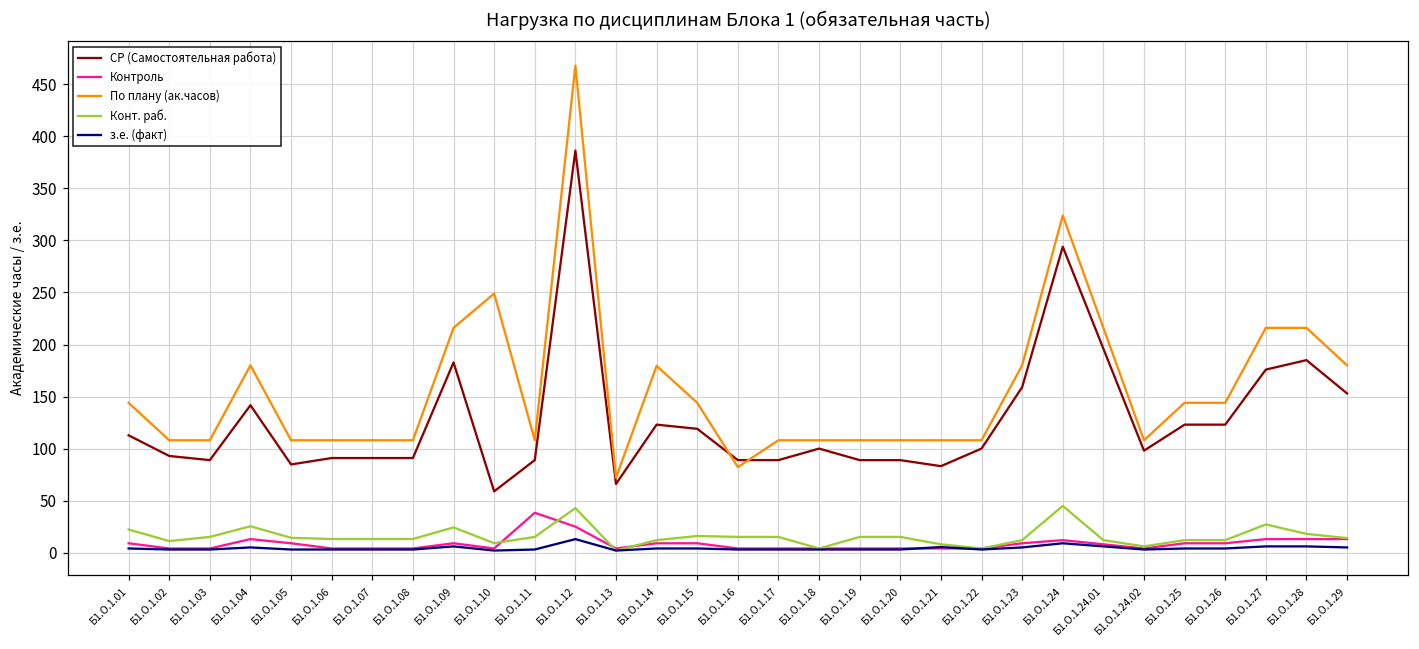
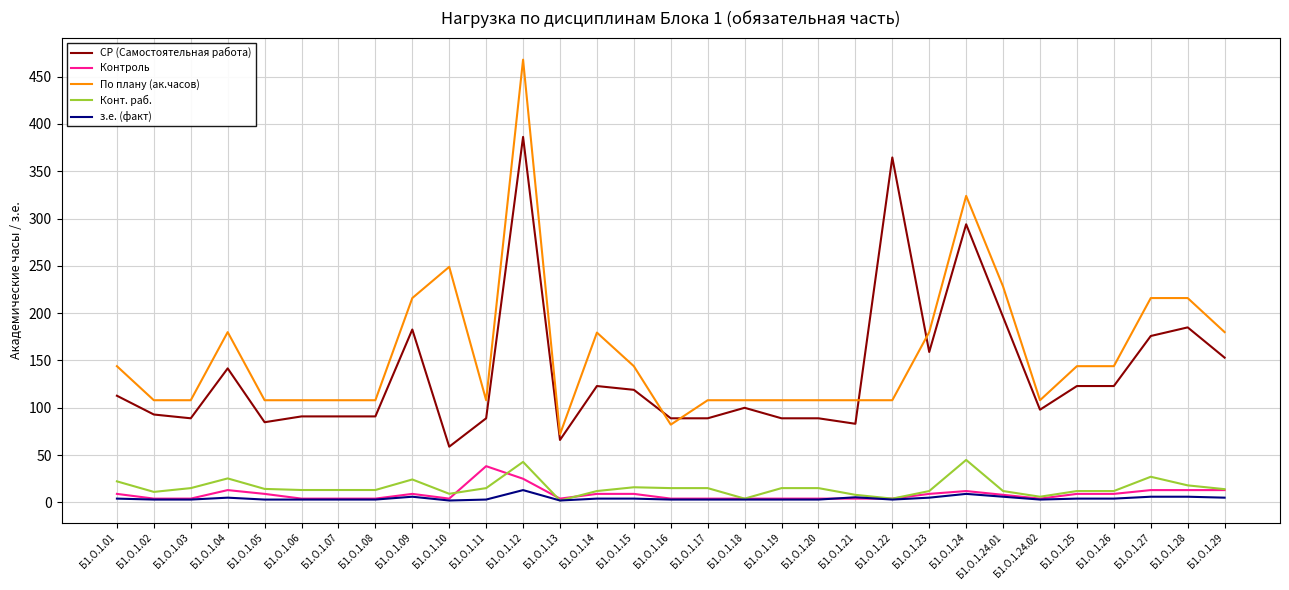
  {
    "СР (Самостоятельная работа)": {
      "Б1.О.1.01": 110,
      "Б1.О.1.02": 90,
      "Б1.О.1.03": 90,
      "Б1.О.1.04": 140,
      "Б1.О.1.05": 80,
      "Б1.О.1.06": 90,
      "Б1.О.1.07": 90,
      "Б1.О.1.08": 90,
      "Б1.О.1.09": 180,
      "Б1.О.1.10": 60,
      "Б1.О.1.11": 90,
      "Б1.О.1.12": 390,
      "Б1.О.1.13": 70,
      "Б1.О.1.14": 120,
      "Б1.О.1.15": 120,
      "Б1.О.1.16": 90,
      "Б1.О.1.17": 90,
      "Б1.О.1.18": 100,
      "Б1.О.1.19": 90,
      "Б1.О.1.20": 90,
      "Б1.О.1.21": 80,
-     "Б1.О.1.22": 100,
+     "Б1.О.1.22": 360,
      "Б1.О.1.23": 160,
      "Б1.О.1.24": 290,
      "Б1.О.1.24.01": 200,
      "Б1.О.1.24.02": 100,
      "Б1.О.1.25": 120,
      "Б1.О.1.26": 120,
      "Б1.О.1.27": 180,
      "Б1.О.1.28": 190,
      "Б1.О.1.29": 150
    },
    "Контроль": {
      "Б1.О.1.01": 10,
      "Б1.О.1.04": 10,
      "Б1.О.1.05": 10,
      "Б1.О.1.09": 10,
      "Б1.О.1.11": 40,
      "Б1.О.1.12": 30,
      "Б1.О.1.14": 10,
      "Б1.О.1.15": 10,
      "Б1.О.1.23": 10,
      "Б1.О.1.24": 10,
      "Б1.О.1.25": 10,
      "Б1.О.1.26": 10,
      "Б1.О.1.27": 10,
      "Б1.О.1.28": 10
    },
    "По плану (ак.часов)": {
      "Б1.О.1.01": 140,
      "Б1.О.1.02": 110,
      "Б1.О.1.03": 110,
      "Б1.О.1.04": 180,
      "Б1.О.1.05": 110,
      "Б1.О.1.06": 110,
      "Б1.О.1.07": 110,
      "Б1.О.1.08": 110,
      "Б1.О.1.09": 220,
      "Б1.О.1.10": 250,
      "Б1.О.1.11": 110,
      "Б1.О.1.12": 470,
      "Б1.О.1.13": 70,
      "Б1.О.1.14": 180,
      "Б1.О.1.15": 140,
      "Б1.О.1.16": 80,
      "Б1.О.1.17": 110,
      "Б1.О.1.18": 110,
      "Б1.О.1.19": 110,
      "Б1.О.1.20": 110,
      "Б1.О.1.21": 110,
      "Б1.О.1.22": 110,
      "Б1.О.1.23": 180,
      "Б1.О.1.24": 320,
-     "Б1.О.1.24.01": 220,
+     "Б1.О.1.24.01": 230,
      "Б1.О.1.24.02": 110,
      "Б1.О.1.25": 140,
      "Б1.О.1.26": 140,
      "Б1.О.1.27": 220,
      "Б1.О.1.28": 220,
      "Б1.О.1.29": 180
    },
    "Конт. раб.": {
      "Б1.О.1.01": 20,
      "Б1.О.1.02": 10,
      "Б1.О.1.03": 20,
      "Б1.О.1.04": 30,
      "Б1.О.1.05": 10,
      "Б1.О.1.06": 10,
      "Б1.О.1.07": 10,
      "Б1.О.1.08": 10,
      "Б1.О.1.09": 20,
      "Б1.О.1.10": 10,
      "Б1.О.1.11": 20,
      "Б1.О.1.12": 40,
      "Б1.О.1.14": 10,
      "Б1.О.1.15": 20,
      "Б1.О.1.16": 20,
      "Б1.О.1.17": 20,
      "Б1.О.1.19": 20,
      "Б1.О.1.20": 20,
      "Б1.О.1.23": 10,
      "Б1.О.1.24": 40,
      "Б1.О.1.24.01": 10,
      "Б1.О.1.25": 10,
      "Б1.О.1.26": 10,
      "Б1.О.1.27": 30,
      "Б1.О.1.28": 20
    },
    "з.е. (факт)": {
      "Б1.О.1.01": 0,
      "Б1.О.1.04": 10,
      "Б1.О.1.05": 0,
      "Б1.О.1.09": 10,
      "Б1.О.1.11": 0,
      "Б1.О.1.12": 10,
      "Б1.О.1.14": 0,
      "Б1.О.1.15": 0,
      "Б1.О.1.23": 10,
      "Б1.О.1.24": 10,
      "Б1.О.1.25": 0,
      "Б1.О.1.26": 0,
      "Б1.О.1.27": 10,
      "Б1.О.1.28": 10,
      "Б1.О.1.29": 10
    }
  }
